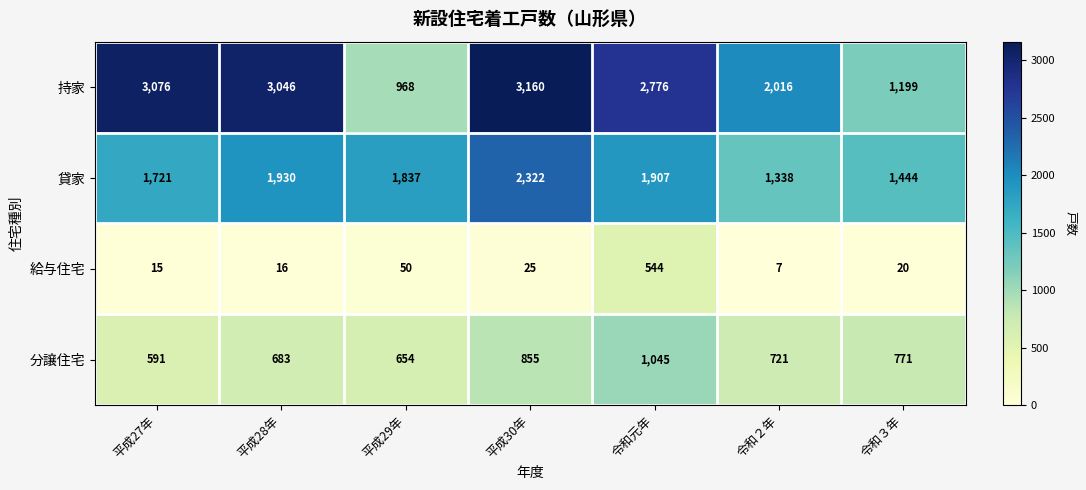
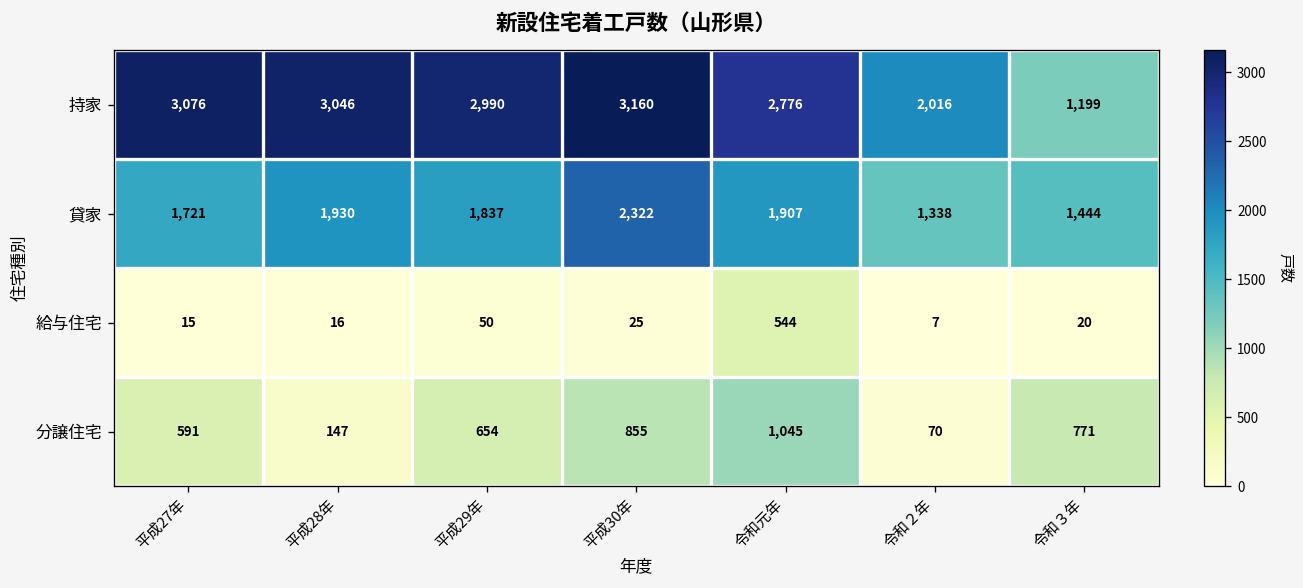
  {
    "持家": {
      "平成27年": "3,076",
      "平成28年": "3,046",
-     "平成29年": "968",
+     "平成29年": "2,990",
      "平成30年": "3,160",
      "令和元年": "2,776",
      "令和２年": "2,016",
      "令和３年": "1,199"
    },
    "貸家": {
      "平成27年": "1,721",
      "平成28年": "1,930",
      "平成29年": "1,837",
      "平成30年": "2,322",
      "令和元年": "1,907",
      "令和２年": "1,338",
      "令和３年": "1,444"
    },
    "給与住宅": {
      "平成27年": "15",
      "平成28年": "16",
      "平成29年": "50",
      "平成30年": "25",
      "令和元年": "544",
      "令和２年": "7",
      "令和３年": "20"
    },
    "分譲住宅": {
      "平成27年": "591",
-     "平成28年": "683",
+     "平成28年": "147",
      "平成29年": "654",
      "平成30年": "855",
      "令和元年": "1,045",
-     "令和２年": "721",
+     "令和２年": "70",
      "令和３年": "771"
    }
  }
